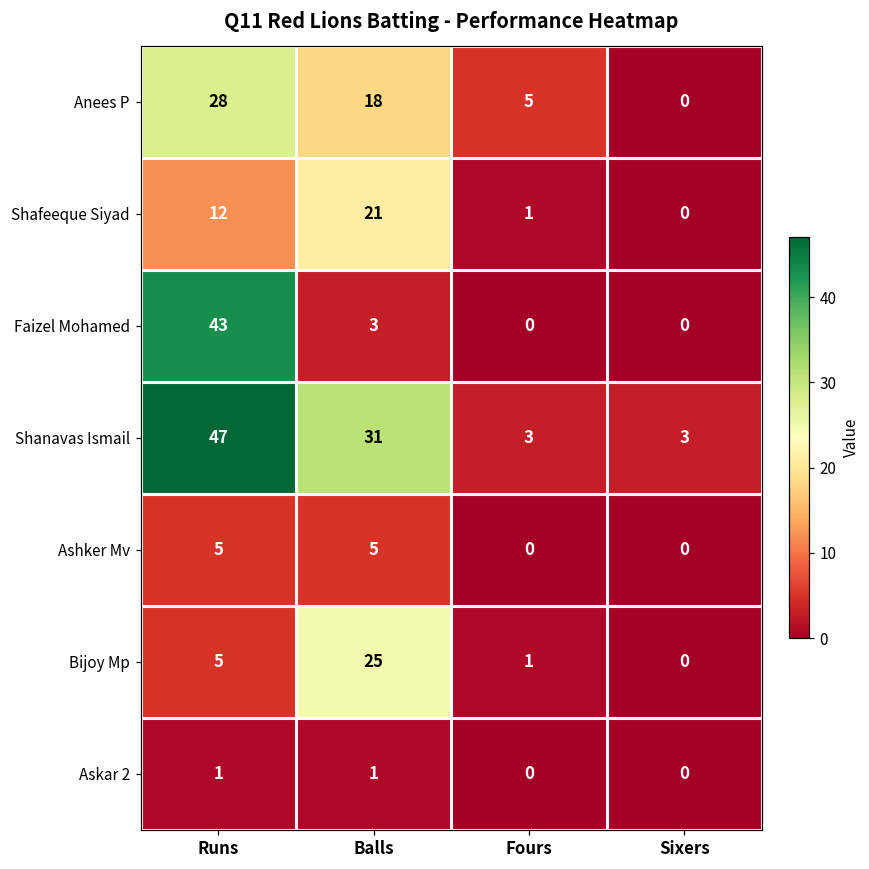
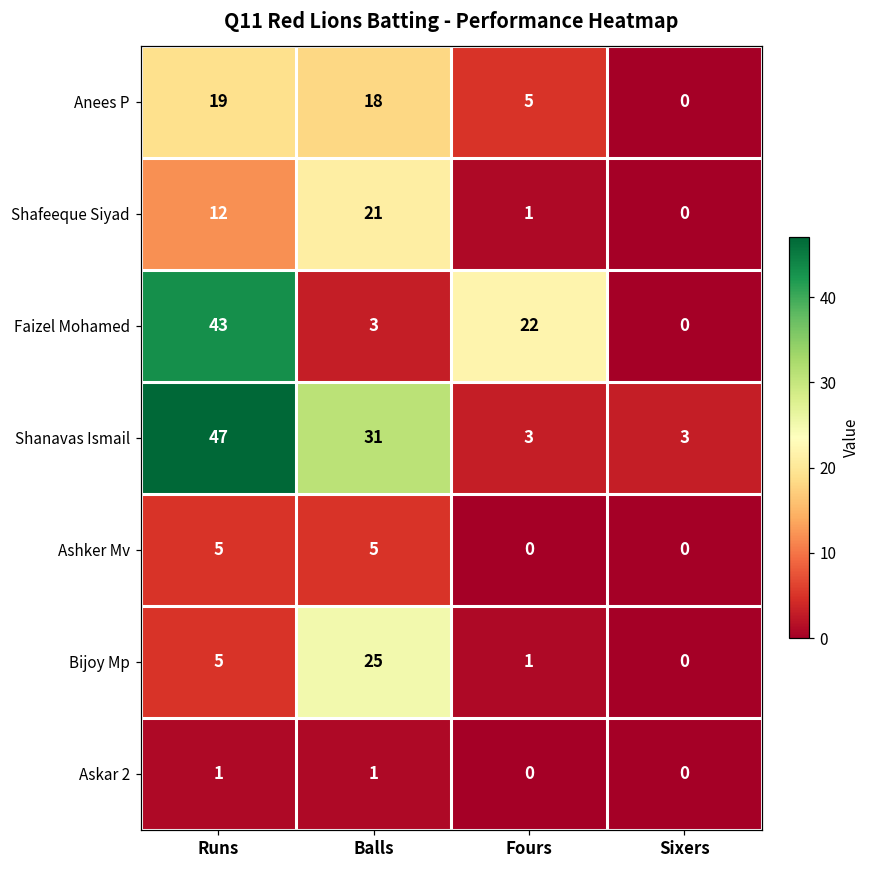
  {
    "Anees P": {
-     "Runs": 28,
+     "Runs": 19,
      "Balls": 18,
      "Fours": 5,
      "Sixers": 0
    },
    "Shafeeque Siyad": {
      "Runs": 12,
      "Balls": 21,
      "Fours": 1,
      "Sixers": 0
    },
    "Faizel Mohamed": {
      "Runs": 43,
      "Balls": 3,
-     "Fours": 0,
+     "Fours": 22,
      "Sixers": 0
    },
    "Shanavas Ismail": {
      "Runs": 47,
      "Balls": 31,
      "Fours": 3,
      "Sixers": 3
    },
    "Ashker Mv": {
      "Runs": 5,
      "Balls": 5,
      "Fours": 0,
      "Sixers": 0
    },
    "Bijoy Mp": {
      "Runs": 5,
      "Balls": 25,
      "Fours": 1,
      "Sixers": 0
    },
    "Askar 2": {
      "Runs": 1,
      "Balls": 1,
      "Fours": 0,
      "Sixers": 0
    }
  }
